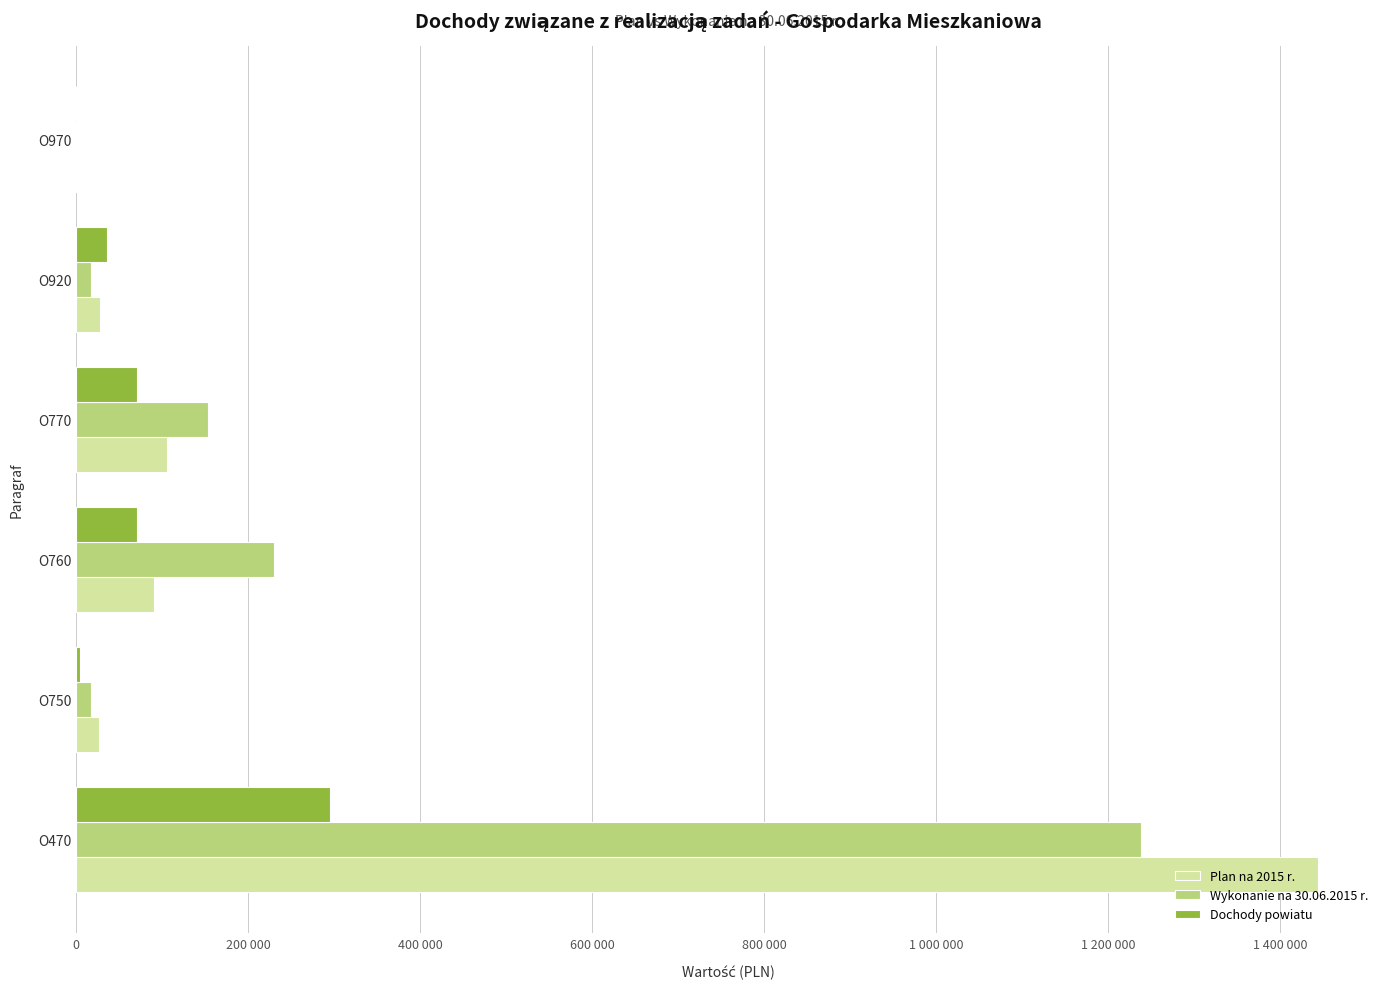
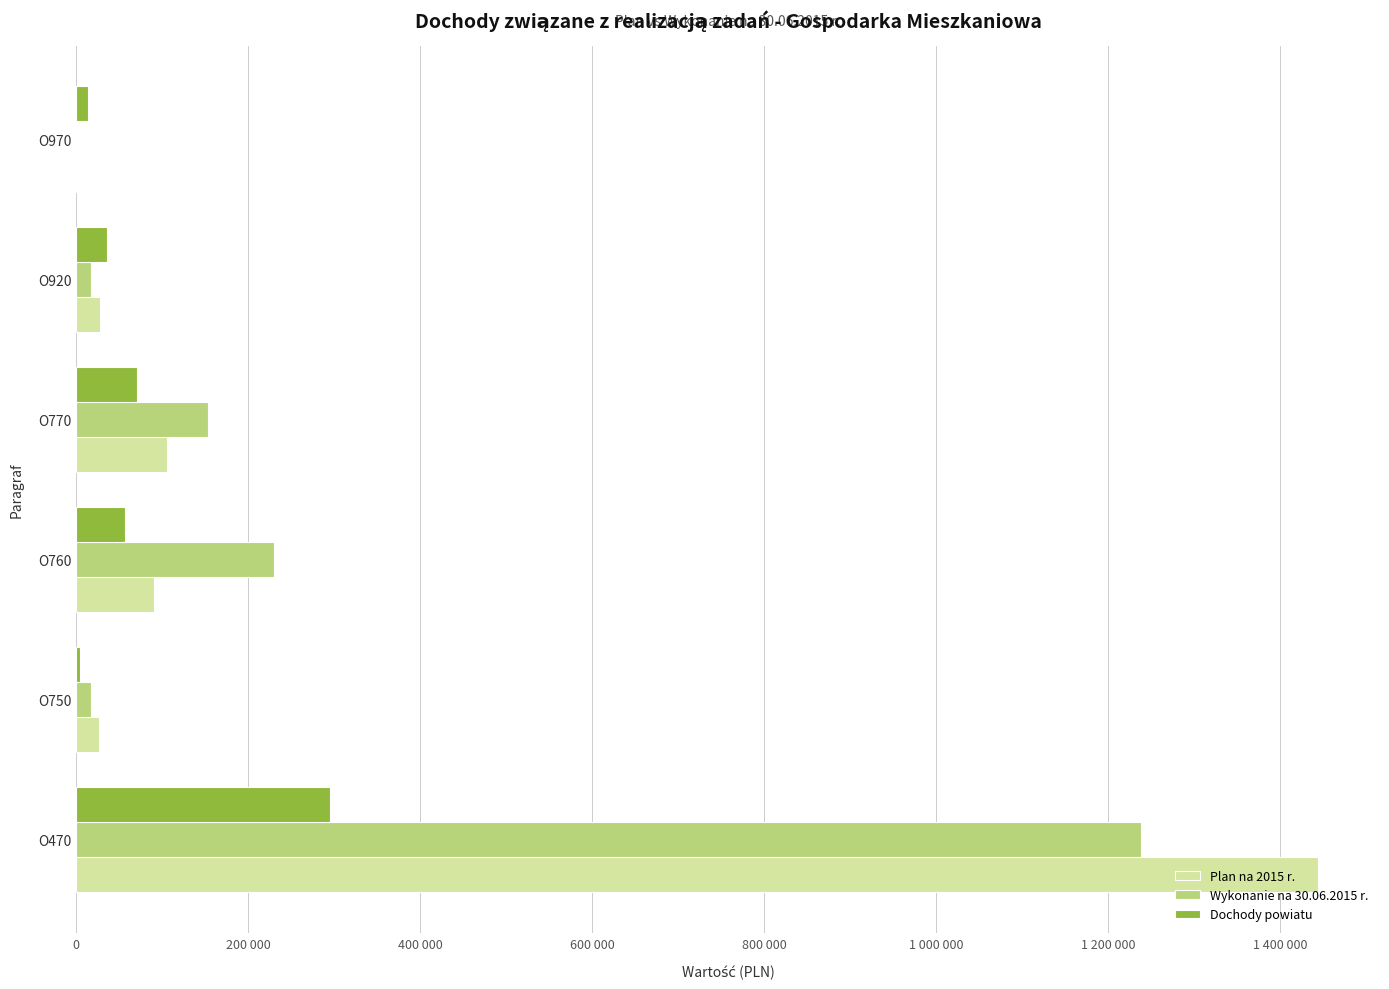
  {
    "Dochody powiatu": {
-     "O970": 0,
+     "O970": 10000,
      "O920": 40000,
      "O770": 70000,
-     "O760": 70000,
+     "O760": 60000,
      "O750": 0,
      "O470": 290000
    }
  }
